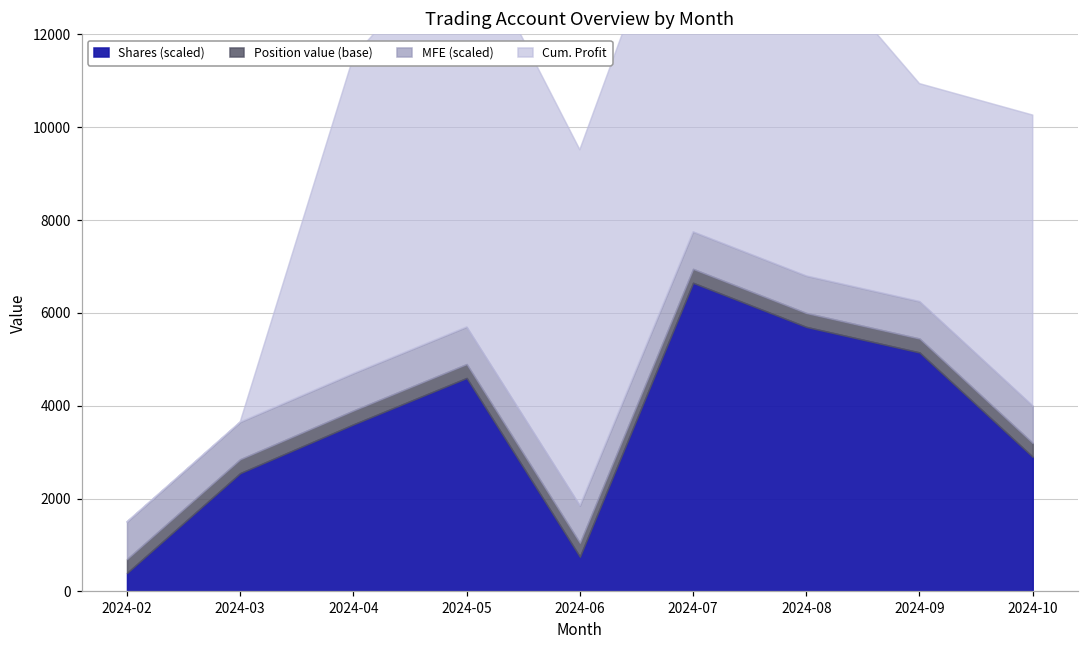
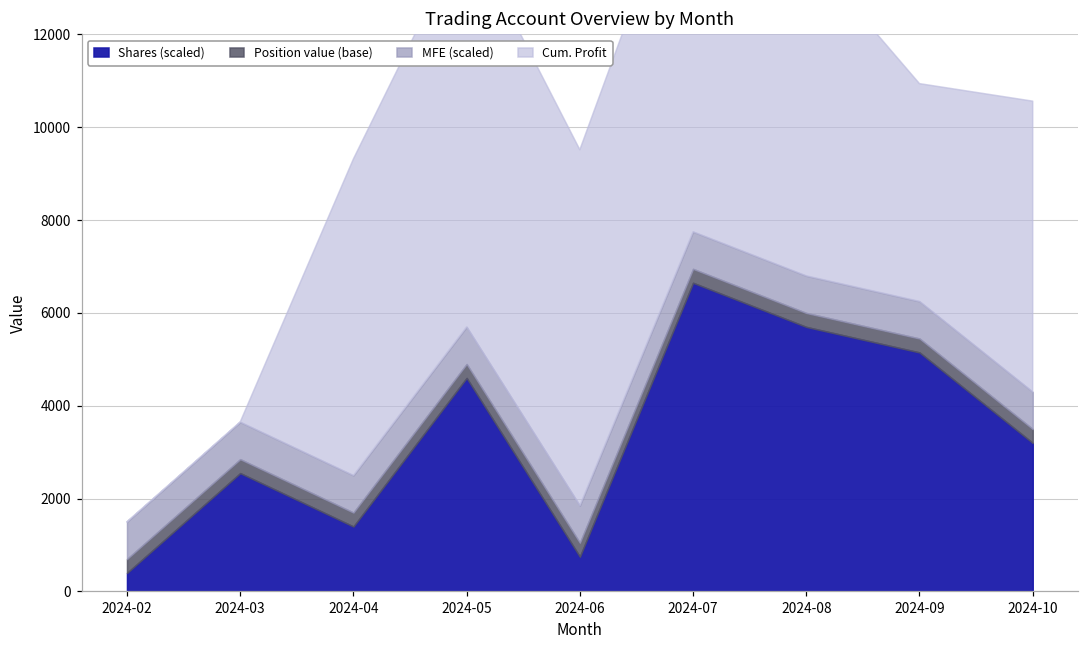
  {
    "Shares (scaled)": {
      "2024-02": 400,
      "2024-03": 2600,
-     "2024-04": 3600,
+     "2024-04": 1400,
      "2024-05": 4600,
      "2024-06": 800,
      "2024-07": 6700,
      "2024-08": 5700,
      "2024-09": 5200,
-     "2024-10": 2900
+     "2024-10": 3200
    },
    "Position value (base)": {
      "2024-02": 300,
      "2024-03": 300,
      "2024-04": 300,
      "2024-05": 300,
      "2024-06": 300,
      "2024-07": 300,
      "2024-08": 300,
      "2024-09": 300,
      "2024-10": 300
    }
  }
